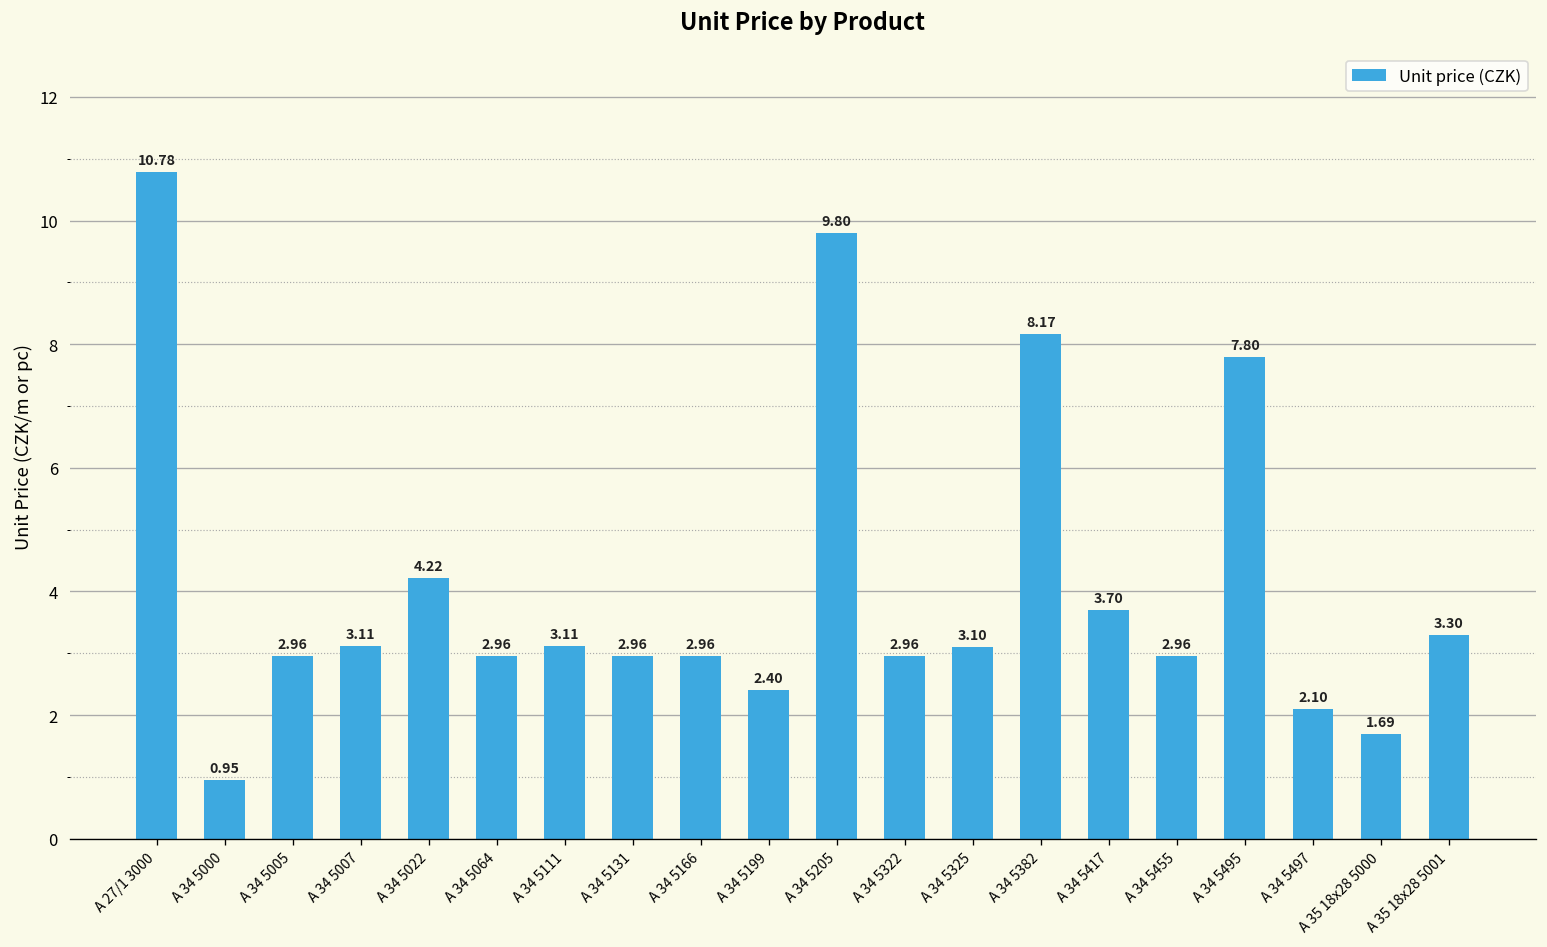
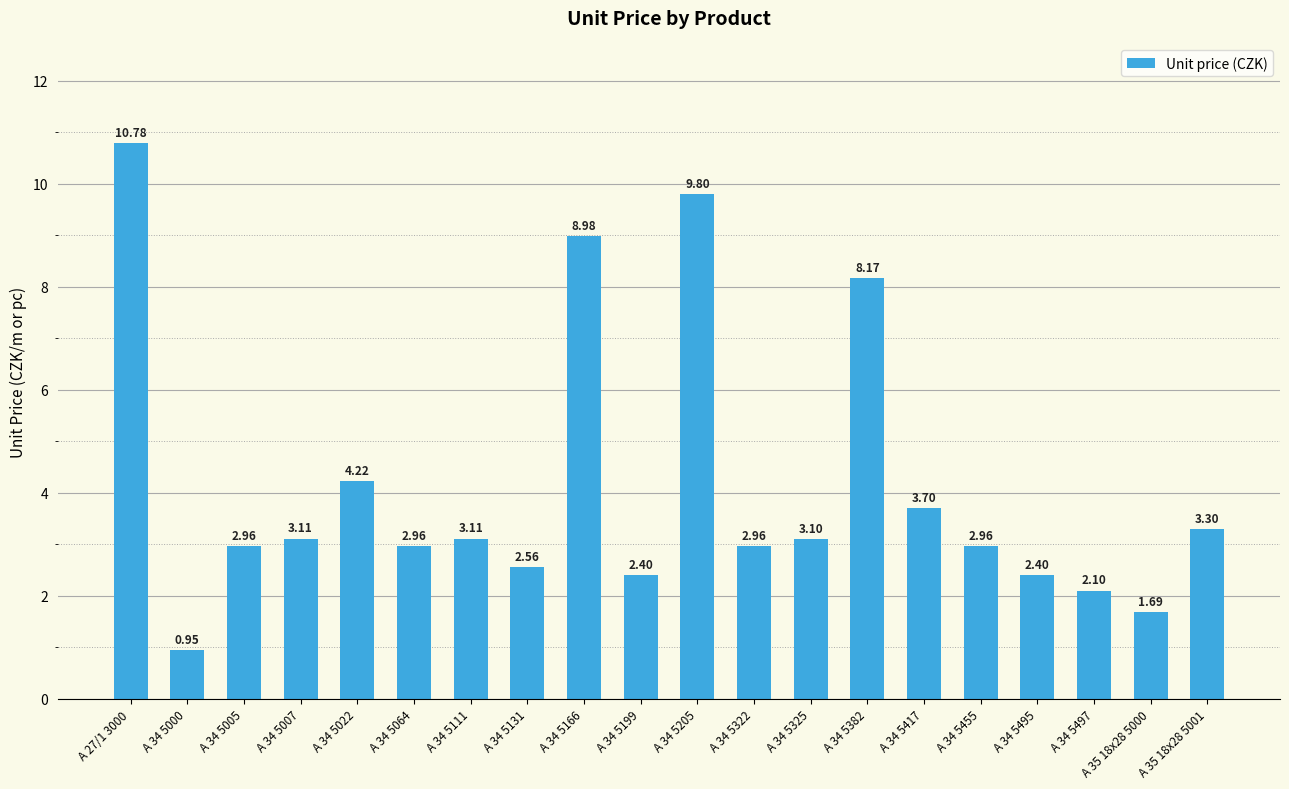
  {
    "A 27/1 3000": 10.78,
    "A 34 5000": 0.95,
    "A 34 5005": 2.96,
    "A 34 5007": 3.11,
    "A 34 5022": 4.22,
    "A 34 5064": 2.96,
    "A 34 5111": 3.11,
-   "A 34 5131": 2.96,
-   "A 34 5166": 2.96,
+   "A 34 5131": 2.56,
+   "A 34 5166": 8.98,
    "A 34 5199": 2.40,
    "A 34 5205": 9.80,
    "A 34 5322": 2.96,
    "A 34 5325": 3.10,
    "A 34 5382": 8.17,
    "A 34 5417": 3.70,
    "A 34 5455": 2.96,
-   "A 34 5495": 7.80,
+   "A 34 5495": 2.40,
    "A 34 5497": 2.10,
    "A 35 18x28 5000": 1.69,
    "A 35 18x28 5001": 3.30
  }
